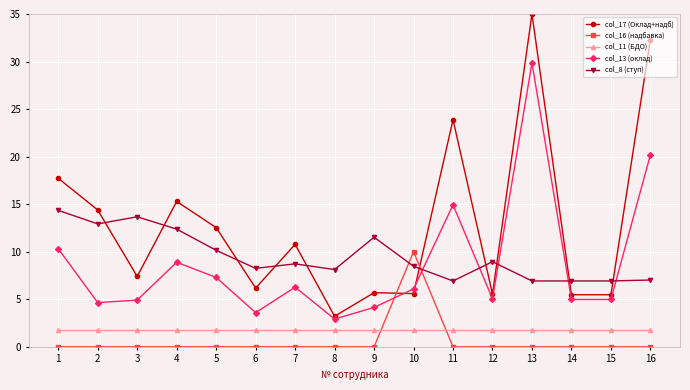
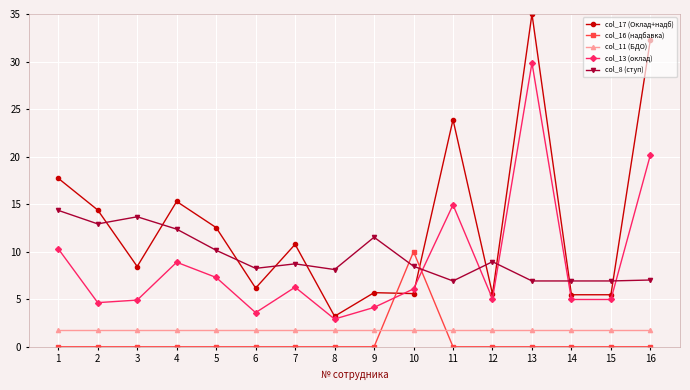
  {
    "col_17 (Оклад+надб)": {
      "1": 18,
      "2": 14,
-     "3": 7,
+     "3": 8,
      "4": 15,
      "5": 13,
      "6": 6,
      "7": 11,
      "8": 3,
      "9": 6,
      "10": 6,
      "11": 24,
      "12": 6,
      "13": 35,
      "14": 5,
      "15": 5
    },
    "col_11 (БДО)": {
      "1": 2,
      "2": 2,
      "3": 2,
      "4": 2,
      "5": 2,
      "6": 2,
      "7": 2,
      "8": 2,
      "9": 2,
      "10": 2,
      "11": 2,
      "12": 2,
      "13": 2,
      "14": 2,
      "15": 2,
      "16": 2
    },
    "col_8 (ступ)": {
      "1": 14,
      "2": 13,
      "3": 14,
      "4": 12,
      "5": 10,
      "6": 8,
      "7": 9,
      "8": 8,
      "9": 12,
      "10": 8,
      "11": 7,
      "12": 9,
      "13": 7,
      "14": 7,
      "15": 7,
      "16": 7
    }
  }
